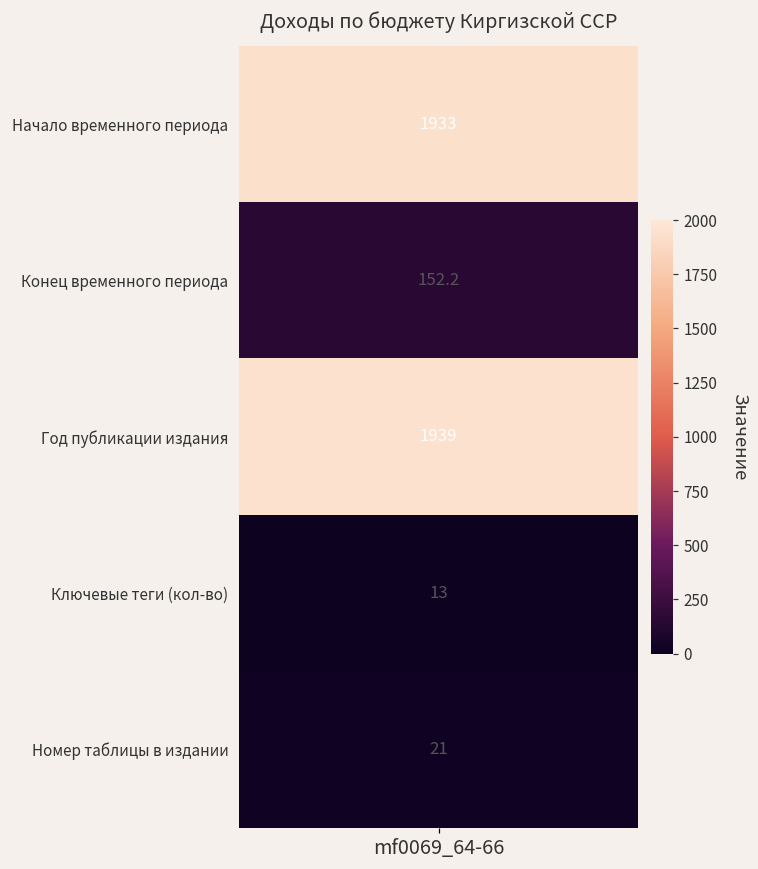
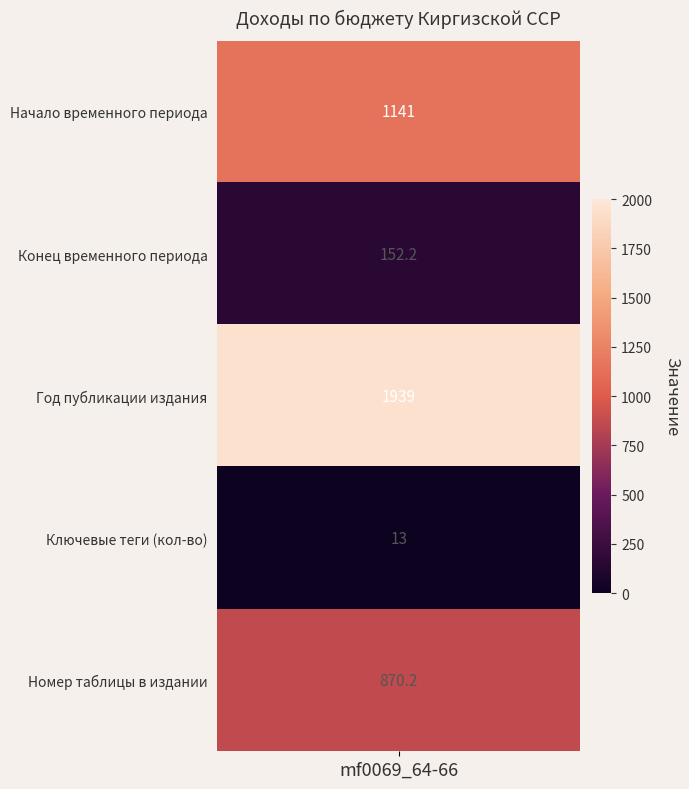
  {
    "Начало временного периода": {
-     "mf0069_64-66": 1933
+     "mf0069_64-66": 1141
    },
    "Конец временного периода": {
      "mf0069_64-66": 152.2
    },
    "Год публикации издания": {
      "mf0069_64-66": 1939
    },
    "Ключевые теги (кол-во)": {
      "mf0069_64-66": 13
    },
    "Номер таблицы в издании": {
-     "mf0069_64-66": 21
+     "mf0069_64-66": 870.2
    }
  }
